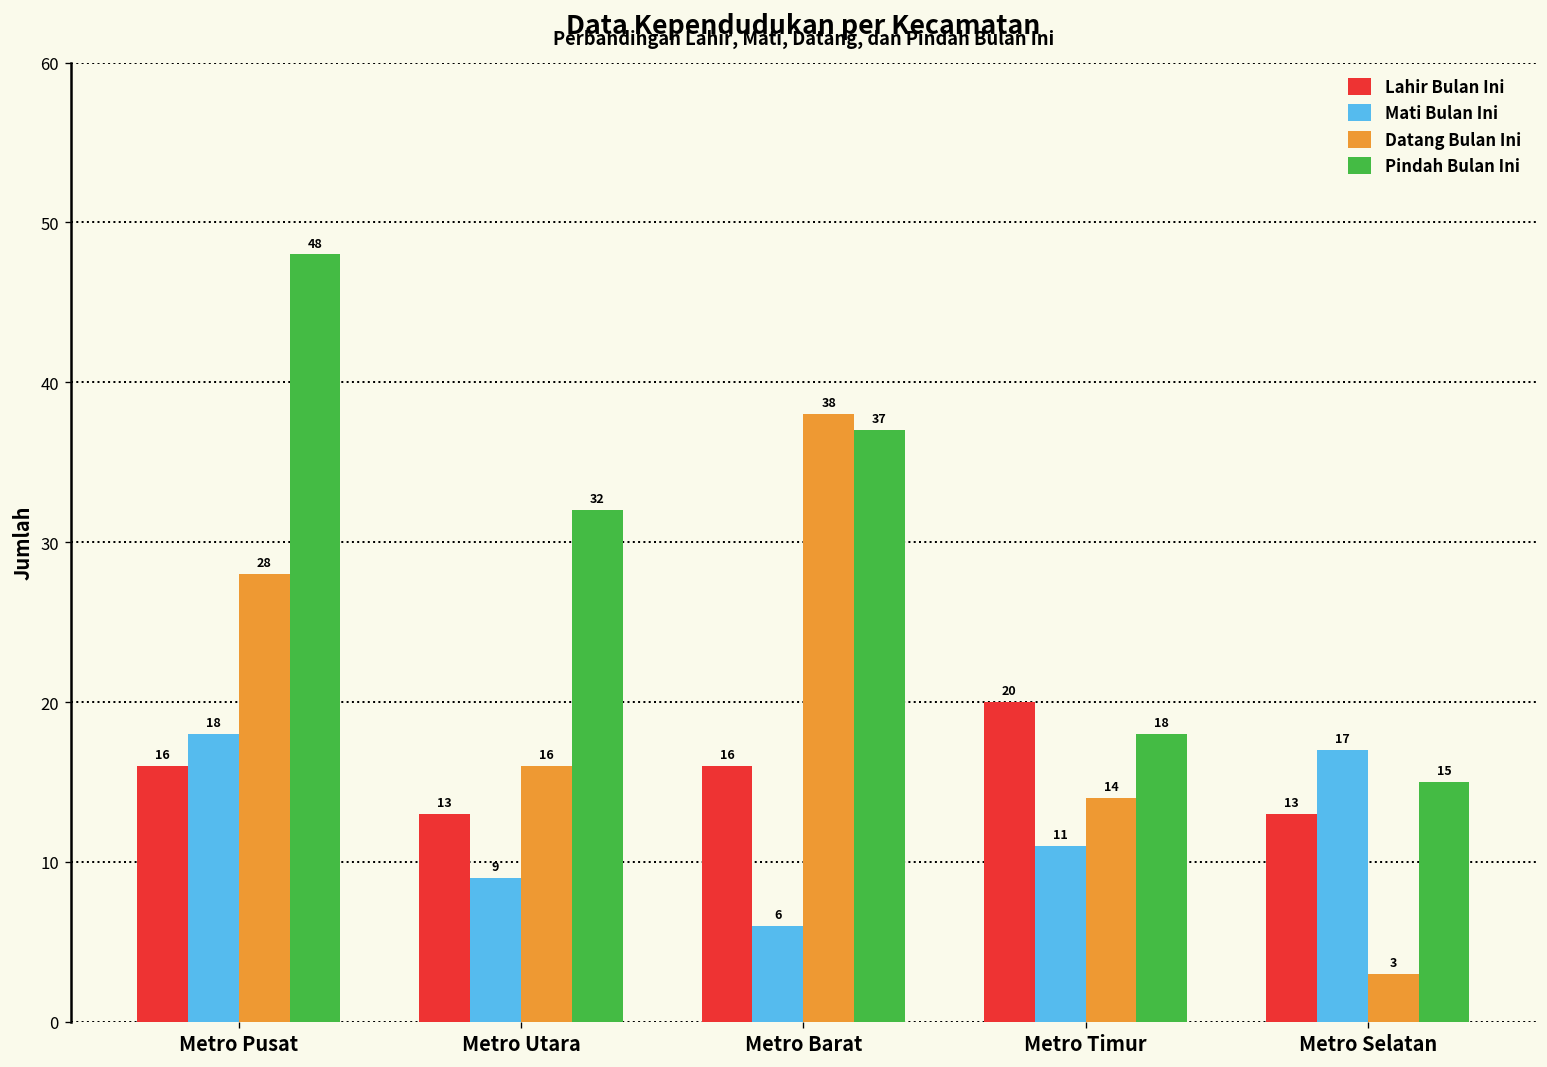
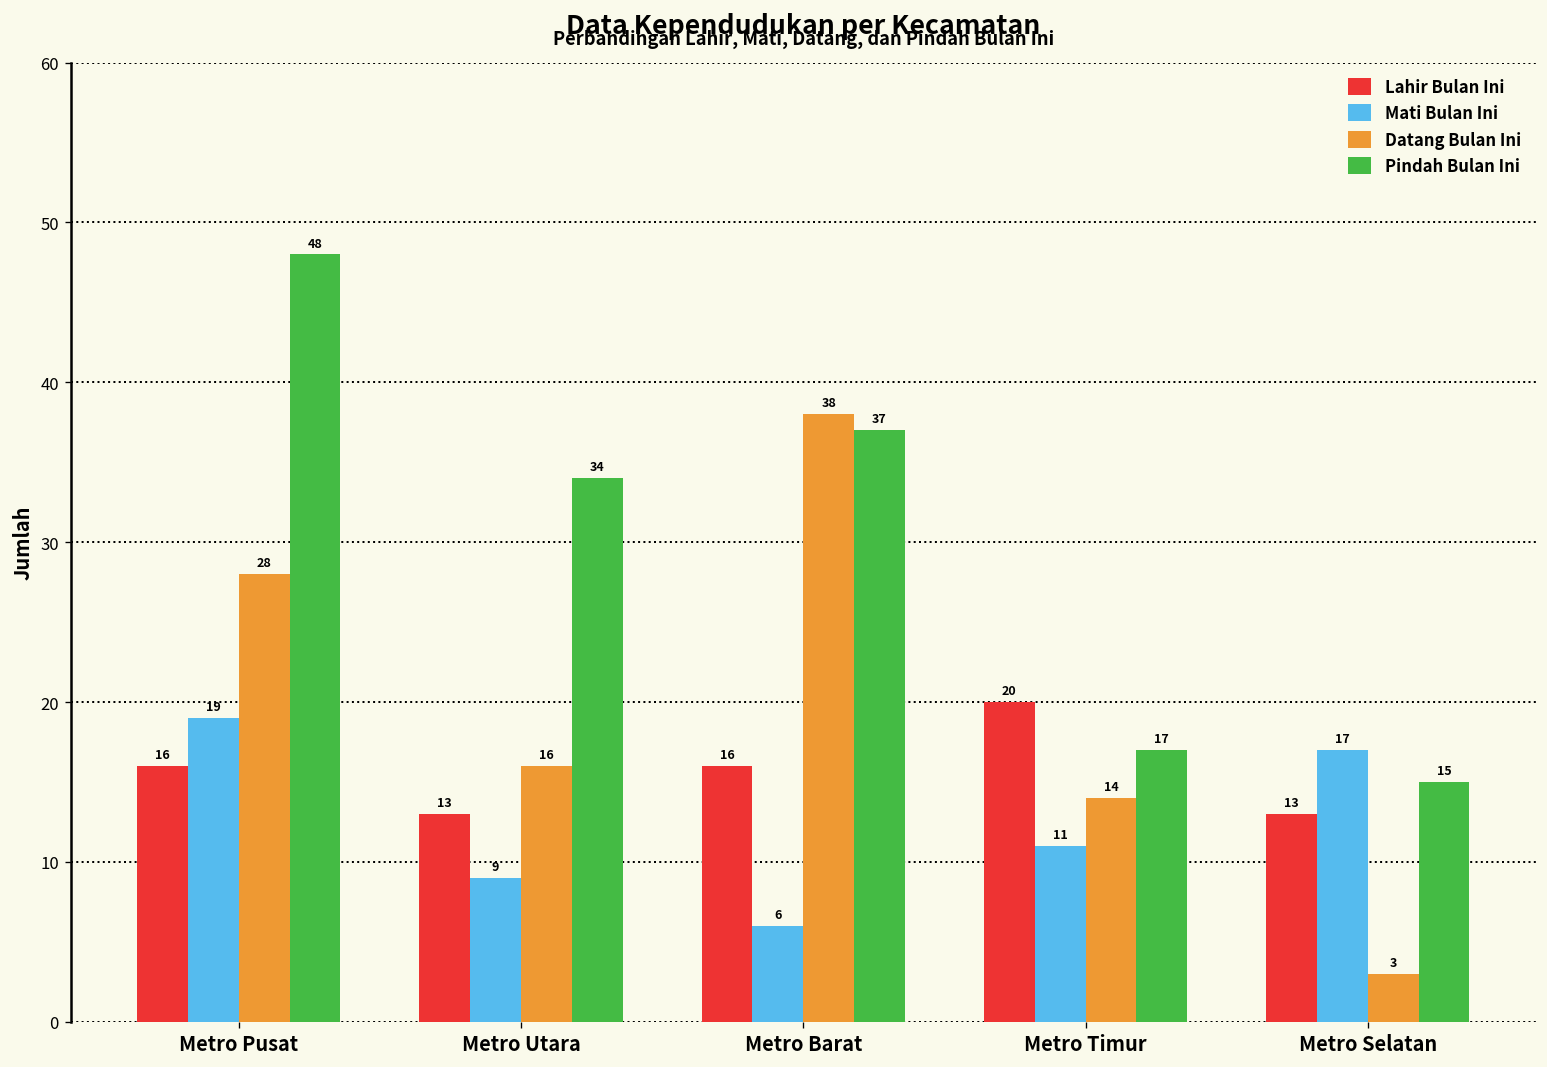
  {
    "Lahir Bulan Ini": {
      "Metro Pusat": 16,
      "Metro Utara": 13,
      "Metro Barat": 16,
      "Metro Timur": 20,
      "Metro Selatan": 13
    },
    "Mati Bulan Ini": {
-     "Metro Pusat": 18,
+     "Metro Pusat": 19,
      "Metro Utara": 9,
      "Metro Barat": 6,
      "Metro Timur": 11,
      "Metro Selatan": 17
    },
    "Datang Bulan Ini": {
      "Metro Pusat": 28,
      "Metro Utara": 16,
      "Metro Barat": 38,
      "Metro Timur": 14,
      "Metro Selatan": 3
    },
    "Pindah Bulan Ini": {
      "Metro Pusat": 48,
-     "Metro Utara": 32,
+     "Metro Utara": 34,
      "Metro Barat": 37,
-     "Metro Timur": 18,
+     "Metro Timur": 17,
      "Metro Selatan": 15
    }
  }
